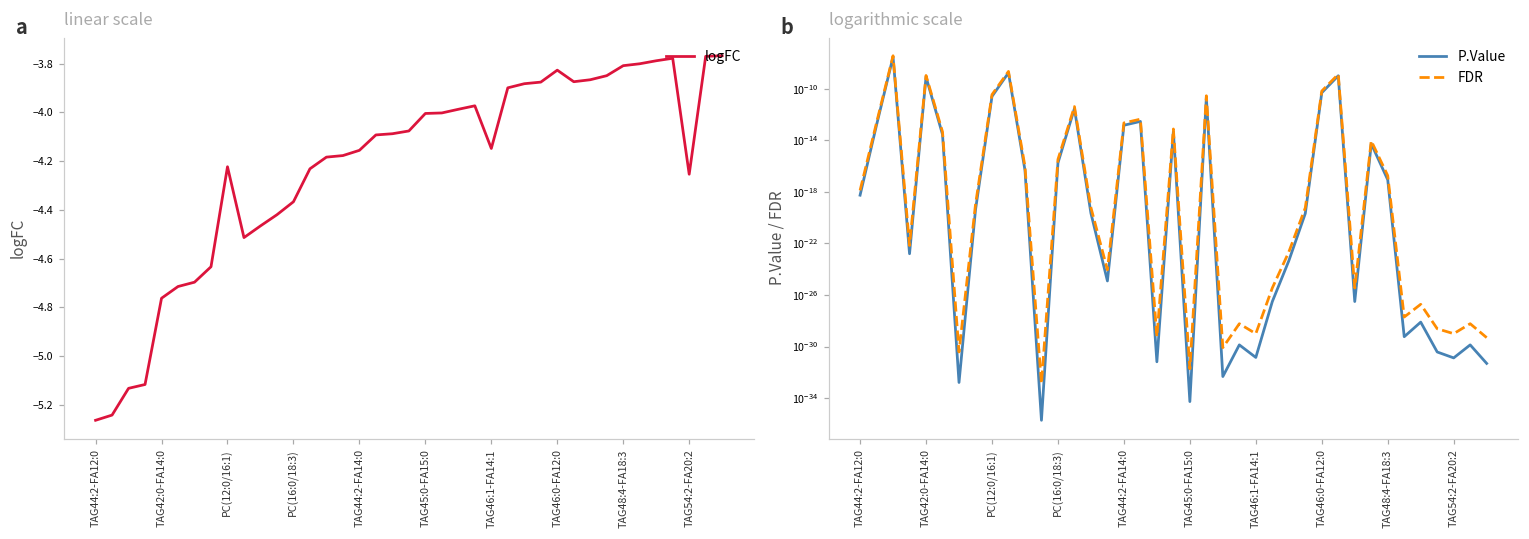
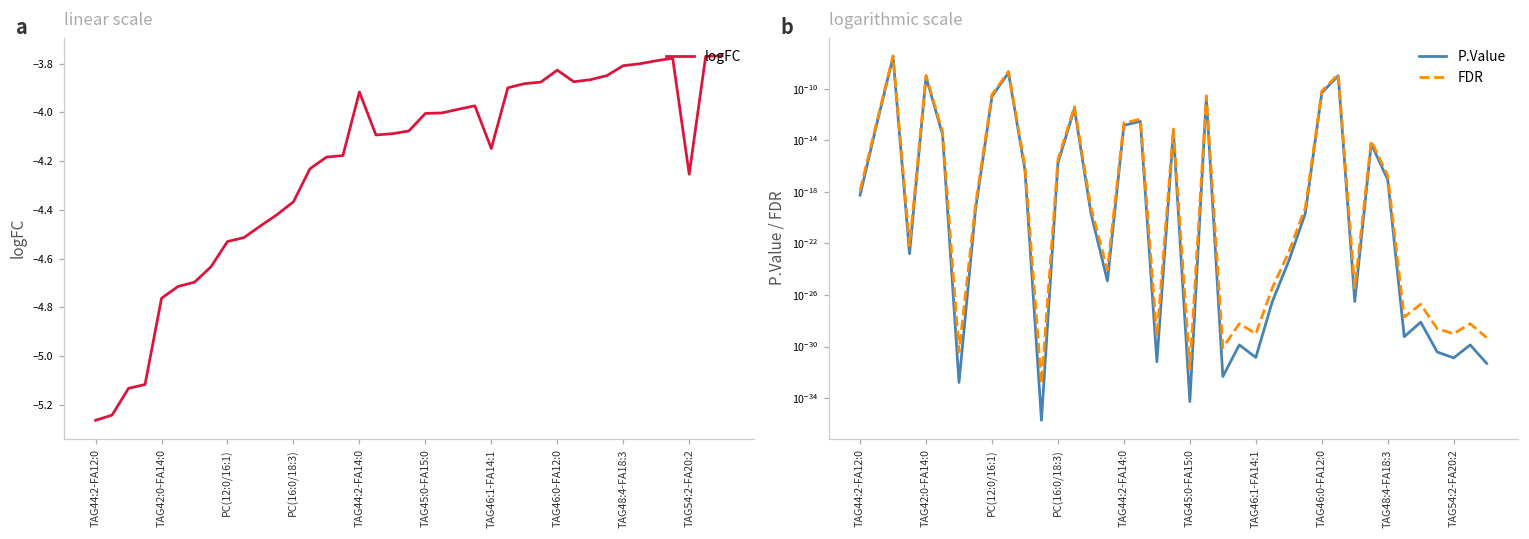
  {
    "linear scale": {
      "TAG44:2-FA12:0": -5.26,
      "TAG42:0-FA14:0": -4.76,
-     "PC(12:0/16:1)": -4.22,
+     "PC(12:0/16:1)": -4.53,
      "PC(16:0/18:3)": -4.37,
-     "TAG44:2-FA14:0": -4.16,
+     "TAG44:2-FA14:0": -3.92,
      "TAG45:0-FA15:0": -4.00,
      "TAG46:1-FA14:1": -4.15,
      "TAG46:0-FA12:0": -3.83,
      "TAG48:4-FA18:3": -3.81,
      "TAG54:2-FA20:2": -4.25
    },
    "logarithmic scale": {
      "P.Value": {
        "TAG44:2-FA12:0": 0.000000000000,
        "PC(16:0/18:3)": 0.000000000000,
        "TAG45:0-FA15:0": 0.000000000000,
        "TAG46:1-FA14:1": 0.000000000000,
        "TAG48:4-FA18:3": 0.000000000000,
        "TAG54:2-FA20:2": 0.000000000000
      },
      "FDR": {
        "TAG44:2-FA12:0": 0.000000000000,
        "PC(16:0/18:3)": 0.000000000000,
        "TAG45:0-FA15:0": 0.000000000000,
        "TAG46:1-FA14:1": 0.000000000000,
        "TAG48:4-FA18:3": 0.000000000000,
        "TAG54:2-FA20:2": 0.000000000000
      }
    }
  }
